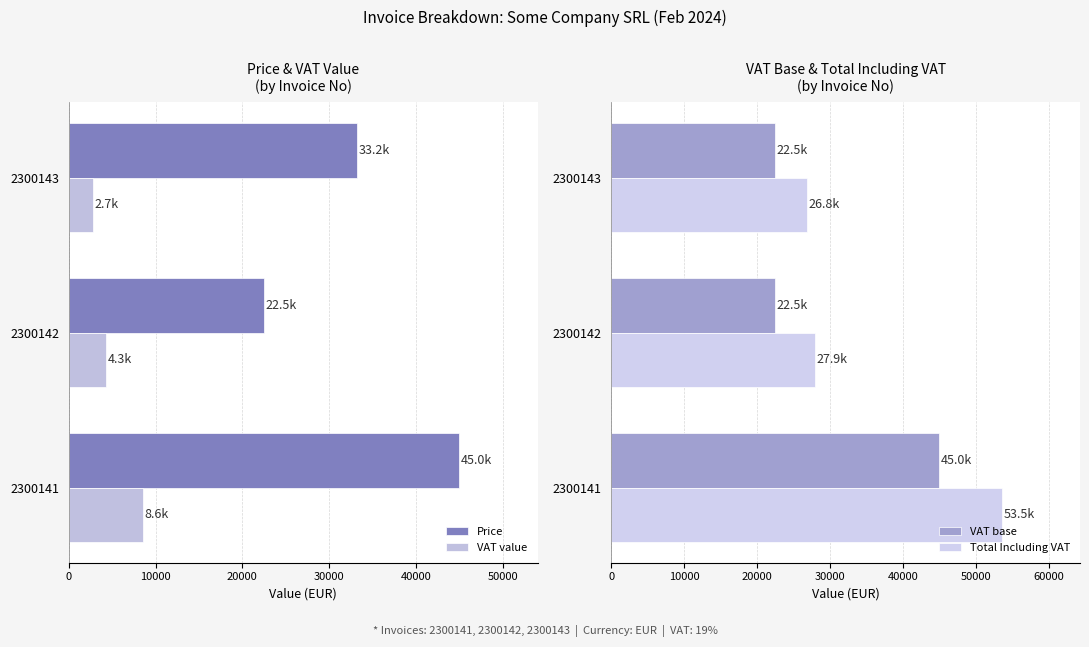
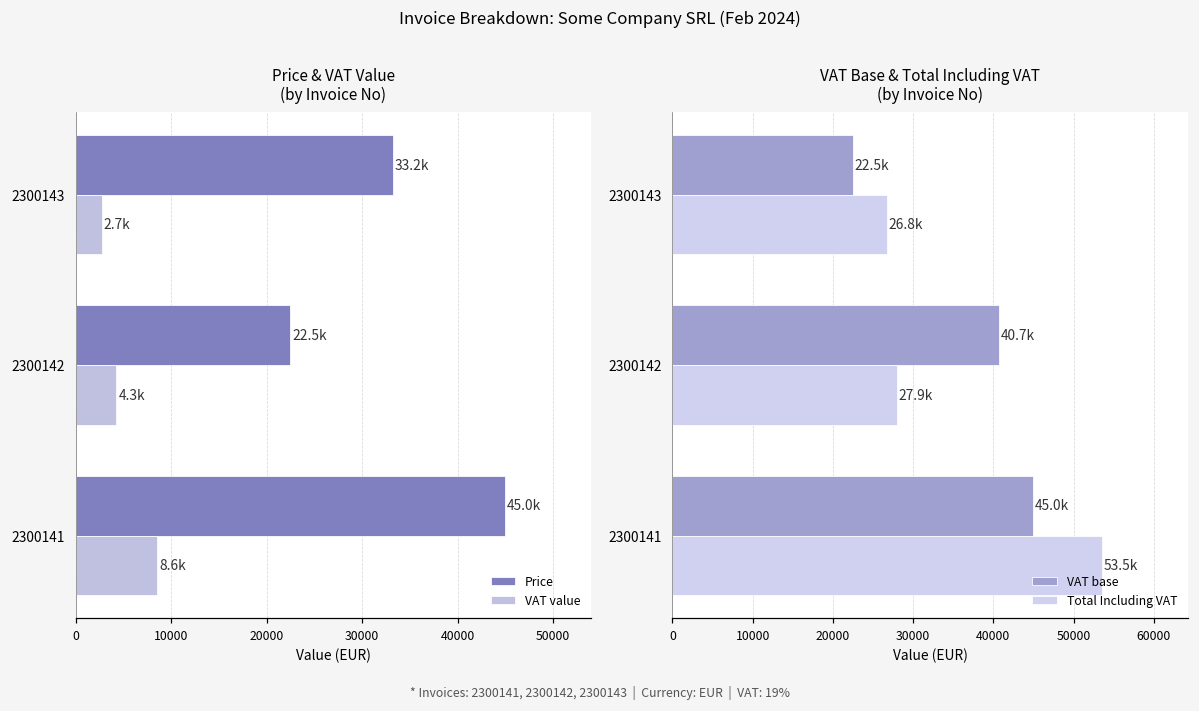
  {
    "Price & VAT Value (by Invoice No)": {
      "Price": {
        "2300143": "33.2k",
        "2300142": "22.5k",
        "2300141": "45.0k"
      },
      "VAT value": {
        "2300143": "2.7k",
        "2300142": "4.3k",
        "2300141": "8.6k"
      }
    },
    "VAT Base & Total Including VAT (by Invoice No)": {
      "VAT base": {
        "2300143": "22.5k",
-       "2300142": "22.5k",
+       "2300142": "40.7k",
        "2300141": "45.0k"
      },
      "Total Including VAT": {
        "2300143": "26.8k",
        "2300142": "27.9k",
        "2300141": "53.5k"
      }
    }
  }
